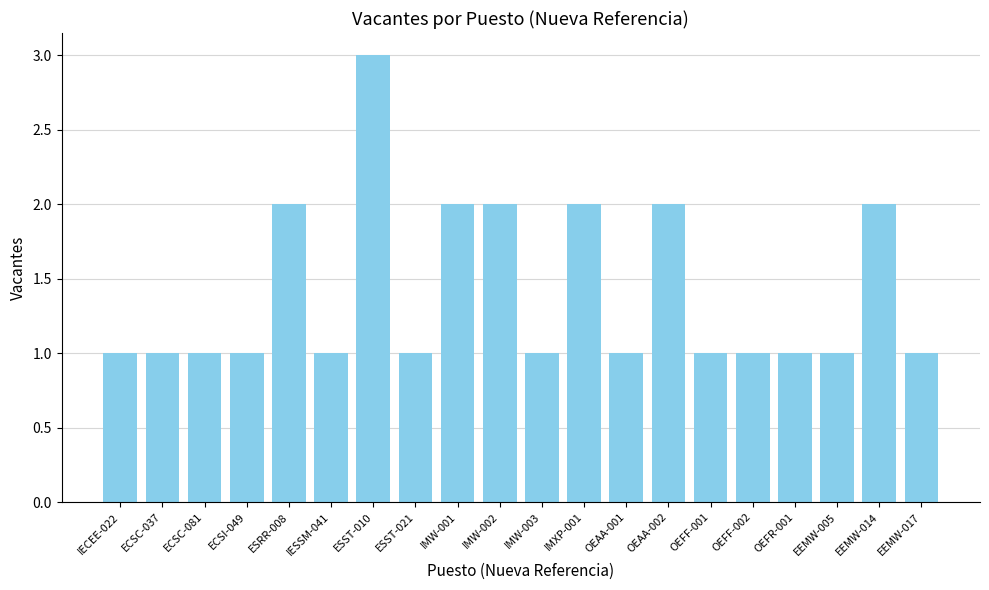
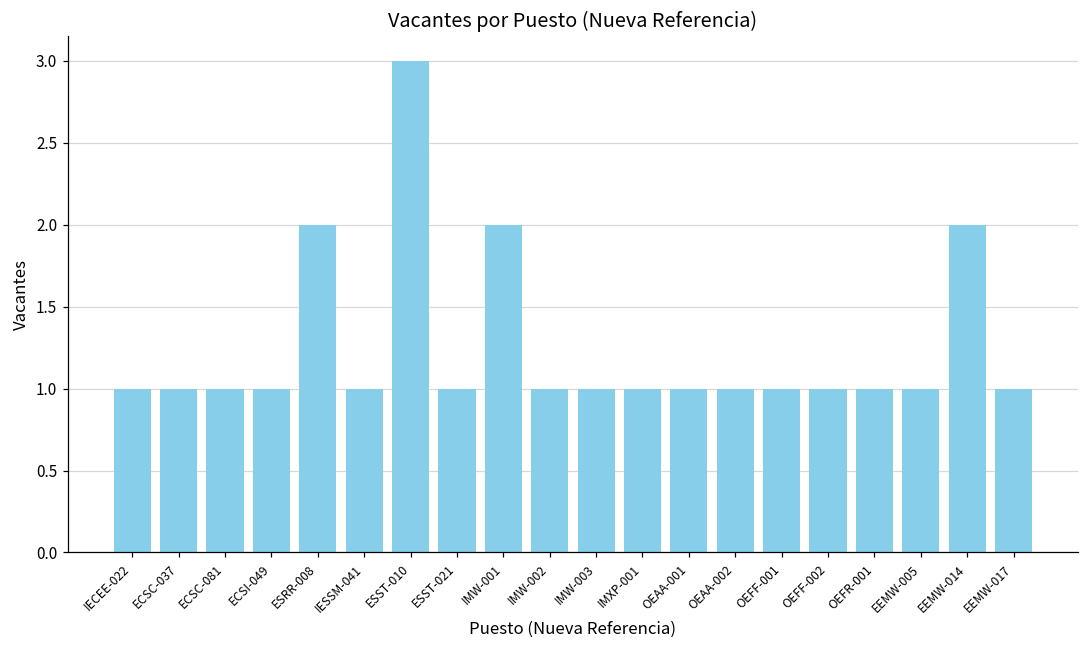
  {
    "IECEE-022": 1,
    "ECSC-037": 1,
    "ECSC-081": 1,
    "ECSI-049": 1,
    "ESRR-008": 2,
    "IESSM-041": 1,
    "ESST-010": 3,
    "ESST-021": 1,
    "IMW-001": 2,
-   "IMW-002": 2,
+   "IMW-002": 1,
    "IMW-003": 1,
-   "IMXP-001": 2,
+   "IMXP-001": 1,
    "OEAA-001": 1,
-   "OEAA-002": 2,
+   "OEAA-002": 1,
    "OEFF-001": 1,
    "OEFF-002": 1,
    "OEFR-001": 1,
    "EEMW-005": 1,
    "EEMW-014": 2,
    "EEMW-017": 1
  }
